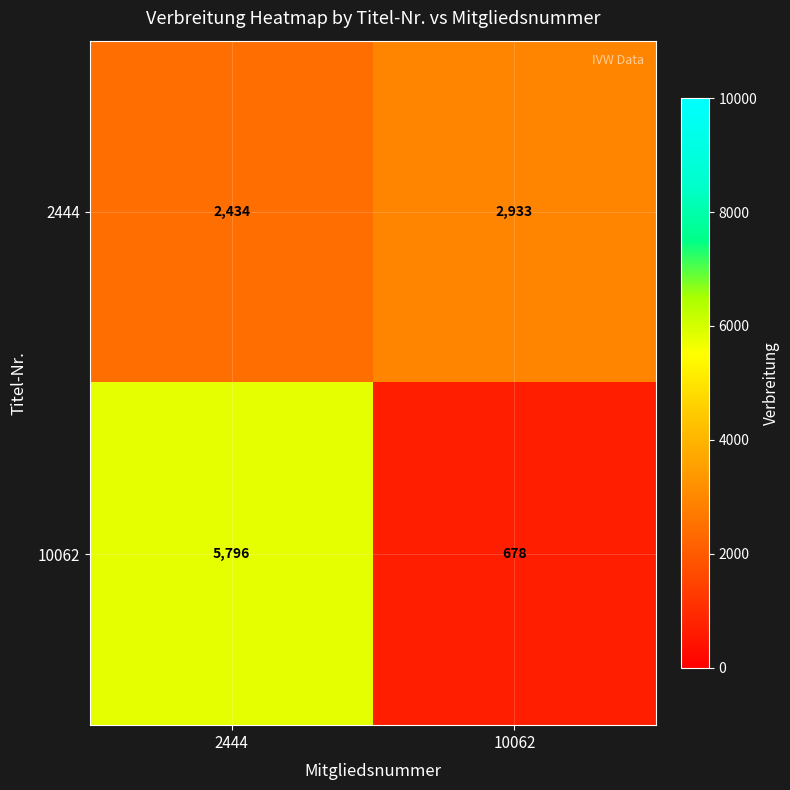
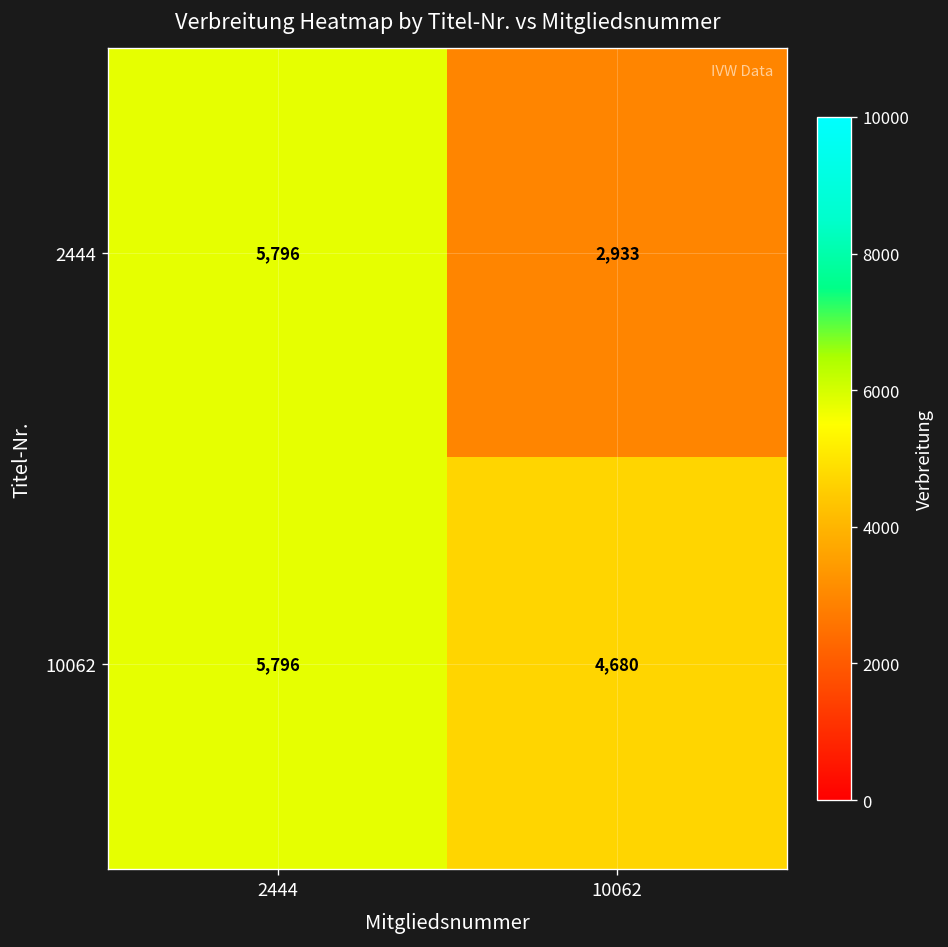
  {
    "2444": {
-     "2444": "2,434"
+     "2444": "5,796"
    },
    "10062": {
      "2444": "5,796",
-     "10062": "678"
+     "10062": "4,680"
    }
  }
